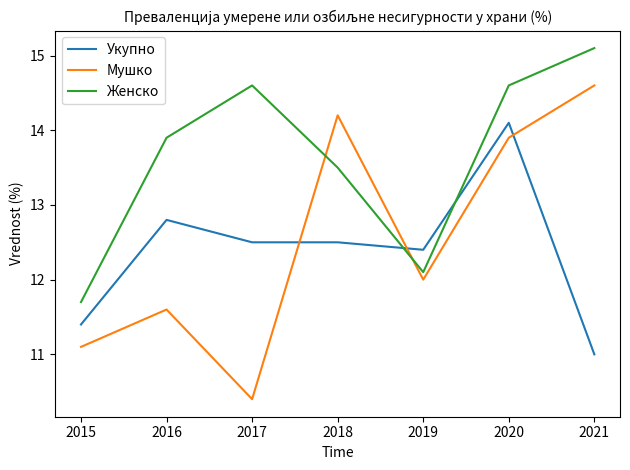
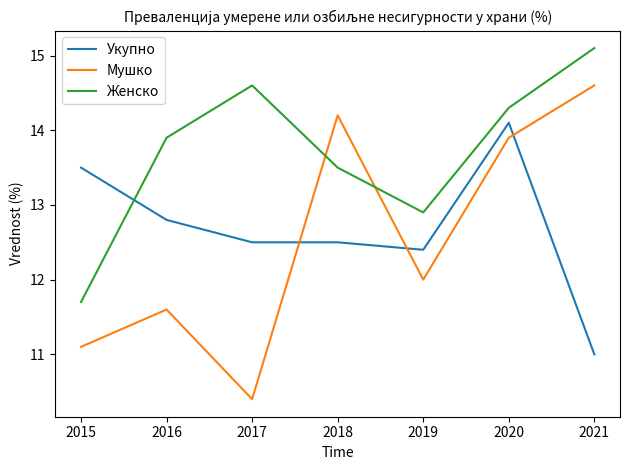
  {
    "Укупно": {
-     "2015": 11.4,
+     "2015": 13.5,
      "2016": 12.8,
      "2017": 12.5,
      "2018": 12.5,
      "2019": 12.4,
      "2020": 14.1,
      "2021": 11.0
    },
    "Мушко": {
      "2015": 11.1,
      "2016": 11.6,
      "2017": 10.4,
      "2018": 14.2,
      "2019": 12.0,
      "2020": 13.9,
      "2021": 14.6
    },
    "Женско": {
      "2015": 11.7,
      "2016": 13.9,
      "2017": 14.6,
      "2018": 13.5,
-     "2019": 12.1,
-     "2020": 14.6,
+     "2019": 12.9,
+     "2020": 14.3,
      "2021": 15.1
    }
  }
